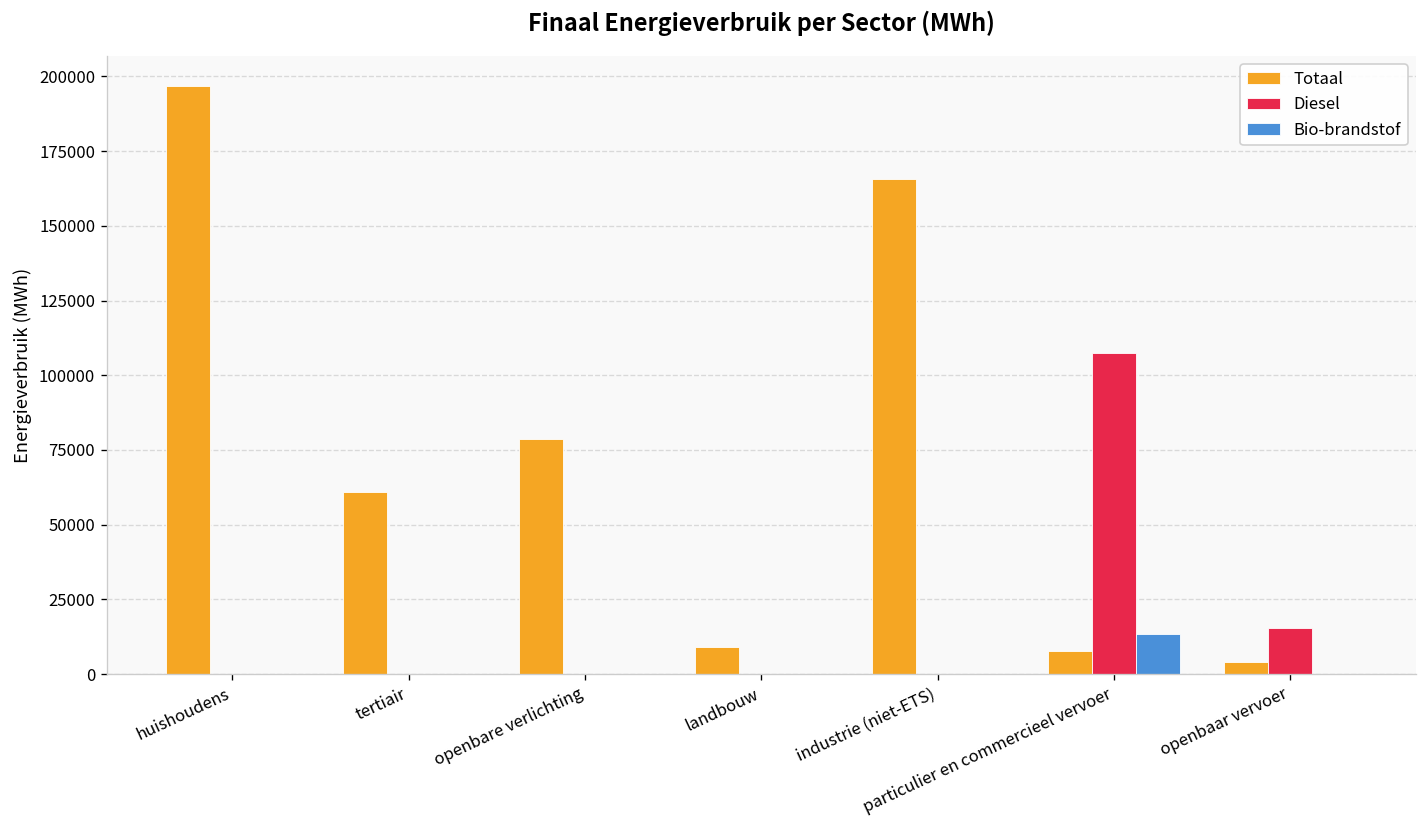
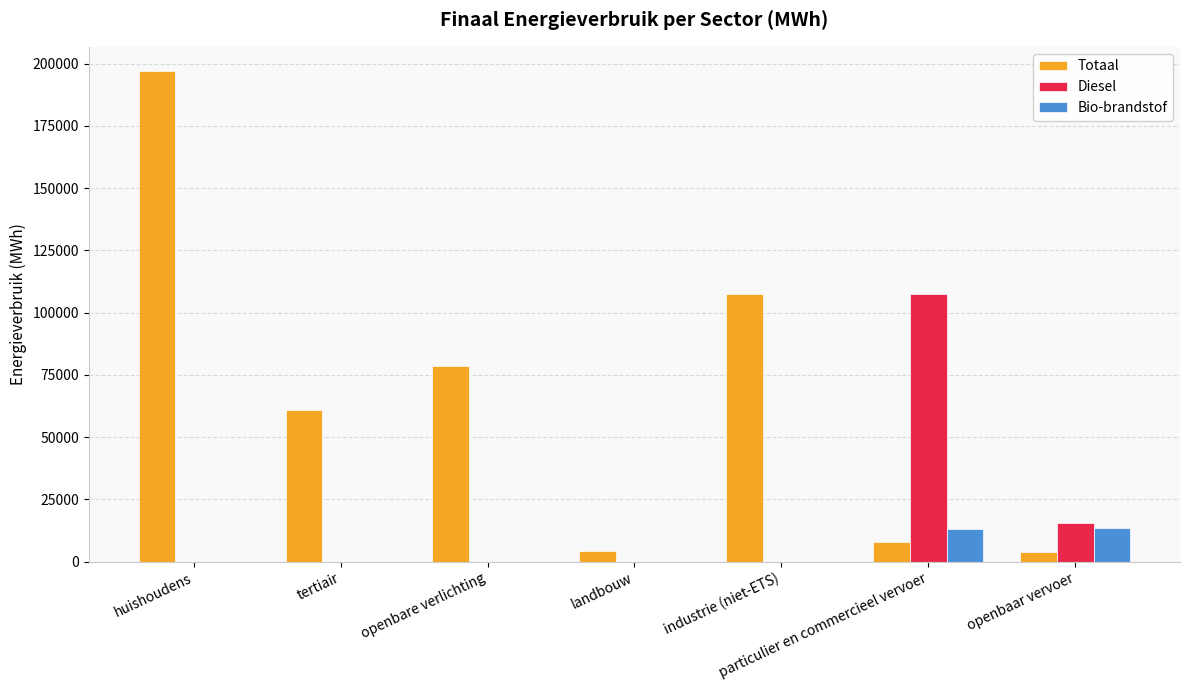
  {
    "Totaal": {
      "huishoudens": 197000,
      "tertiair": 61000,
      "openbare verlichting": 79000,
-     "landbouw": 9000,
-     "industrie (niet-ETS)": 166000,
+     "landbouw": 4000,
+     "industrie (niet-ETS)": 108000,
      "particulier en commercieel vervoer": 8000,
      "openbaar vervoer": 4000
    },
    "Diesel": {
      "huishoudens": 0,
      "tertiair": 0,
      "openbare verlichting": 0,
      "landbouw": 0,
      "industrie (niet-ETS)": 0,
      "particulier en commercieel vervoer": 107000,
      "openbaar vervoer": 16000
    },
    "Bio-brandstof": {
      "huishoudens": 0,
      "tertiair": 0,
      "openbare verlichting": 0,
      "landbouw": 0,
      "industrie (niet-ETS)": 0,
      "particulier en commercieel vervoer": 13000,
-     "openbaar vervoer": 0
+     "openbaar vervoer": 14000
    }
  }
